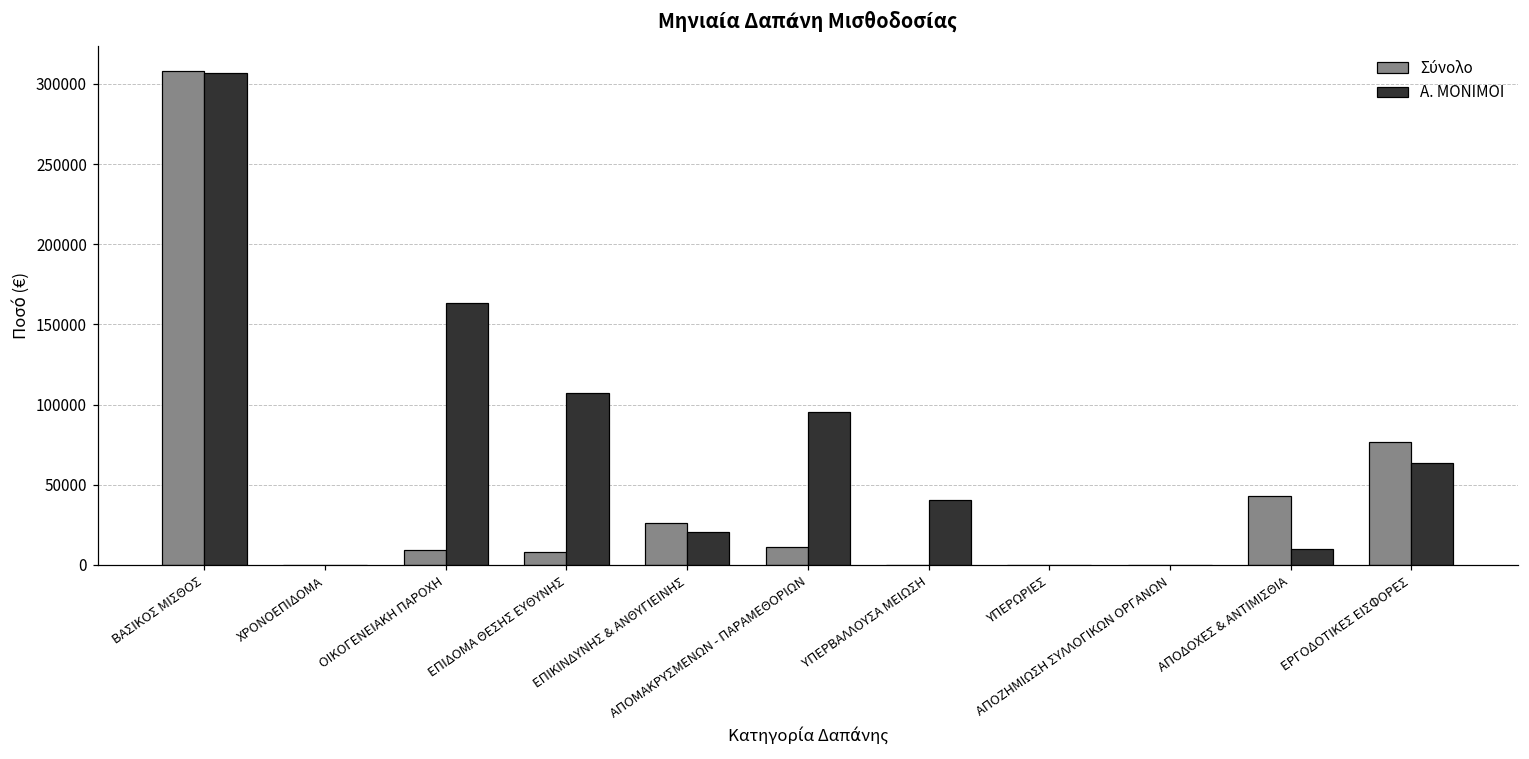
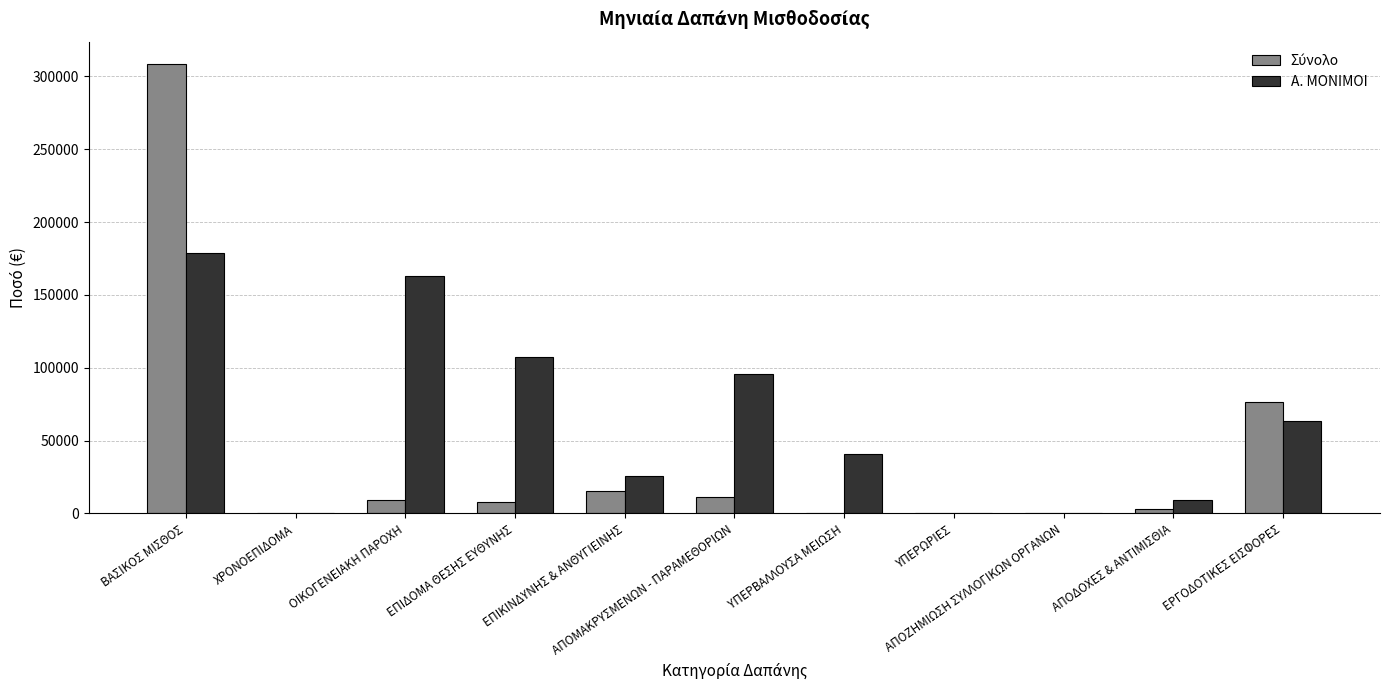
  {
    "Σύνολο": {
      "ΒΑΣΙΚΟΣ ΜΙΣΘΟΣ": 308000,
      "ΧΡΟΝΟΕΠΙΔΟΜΑ": 0,
      "ΟΙΚΟΓΕΝΕΙΑΚΗ ΠΑΡΟΧΗ": 9000,
      "ΕΠΙΔΟΜΑ ΘΕΣΗΣ ΕΥΘΥΝΗΣ": 8000,
-     "ΕΠΙΚΙΝΔΥΝΗΣ & ΑΝΘΥΓΙΕΙΝΗΣ": 26000,
+     "ΕΠΙΚΙΝΔΥΝΗΣ & ΑΝΘΥΓΙΕΙΝΗΣ": 15000,
      "ΑΠΟΜΑΚΡΥΣΜΕΝΩΝ - ΠΑΡΑΜΕΘΟΡΙΩΝ": 11000,
      "ΥΠΕΡΩΡΙΕΣ": 0,
      "ΑΠΟΖΗΜΙΩΣΗ ΣΥΛΛΟΓΙΚΩΝ ΟΡΓΑΝΩΝ": 0,
-     "ΑΠΟΔΟΧΕΣ & ΑΝΤΙΜΙΣΘΙΑ": 43000,
+     "ΑΠΟΔΟΧΕΣ & ΑΝΤΙΜΙΣΘΙΑ": 3000,
      "ΕΡΓΟΔΟΤΙΚΕΣ ΕΙΣΦΟΡΕΣ": 76000
    },
    "Α. ΜΟΝΙΜΟΙ": {
-     "ΒΑΣΙΚΟΣ ΜΙΣΘΟΣ": 307000,
+     "ΒΑΣΙΚΟΣ ΜΙΣΘΟΣ": 179000,
      "ΧΡΟΝΟΕΠΙΔΟΜΑ": 0,
      "ΟΙΚΟΓΕΝΕΙΑΚΗ ΠΑΡΟΧΗ": 163000,
      "ΕΠΙΔΟΜΑ ΘΕΣΗΣ ΕΥΘΥΝΗΣ": 107000,
-     "ΕΠΙΚΙΝΔΥΝΗΣ & ΑΝΘΥΓΙΕΙΝΗΣ": 20000,
+     "ΕΠΙΚΙΝΔΥΝΗΣ & ΑΝΘΥΓΙΕΙΝΗΣ": 26000,
      "ΑΠΟΜΑΚΡΥΣΜΕΝΩΝ - ΠΑΡΑΜΕΘΟΡΙΩΝ": 95000,
      "ΥΠΕΡΒΑΛΛΟΥΣΑ ΜΕΙΩΣΗ": 41000,
      "ΥΠΕΡΩΡΙΕΣ": 0,
      "ΑΠΟΖΗΜΙΩΣΗ ΣΥΛΛΟΓΙΚΩΝ ΟΡΓΑΝΩΝ": 0,
      "ΑΠΟΔΟΧΕΣ & ΑΝΤΙΜΙΣΘΙΑ": 10000,
      "ΕΡΓΟΔΟΤΙΚΕΣ ΕΙΣΦΟΡΕΣ": 64000
    }
  }
